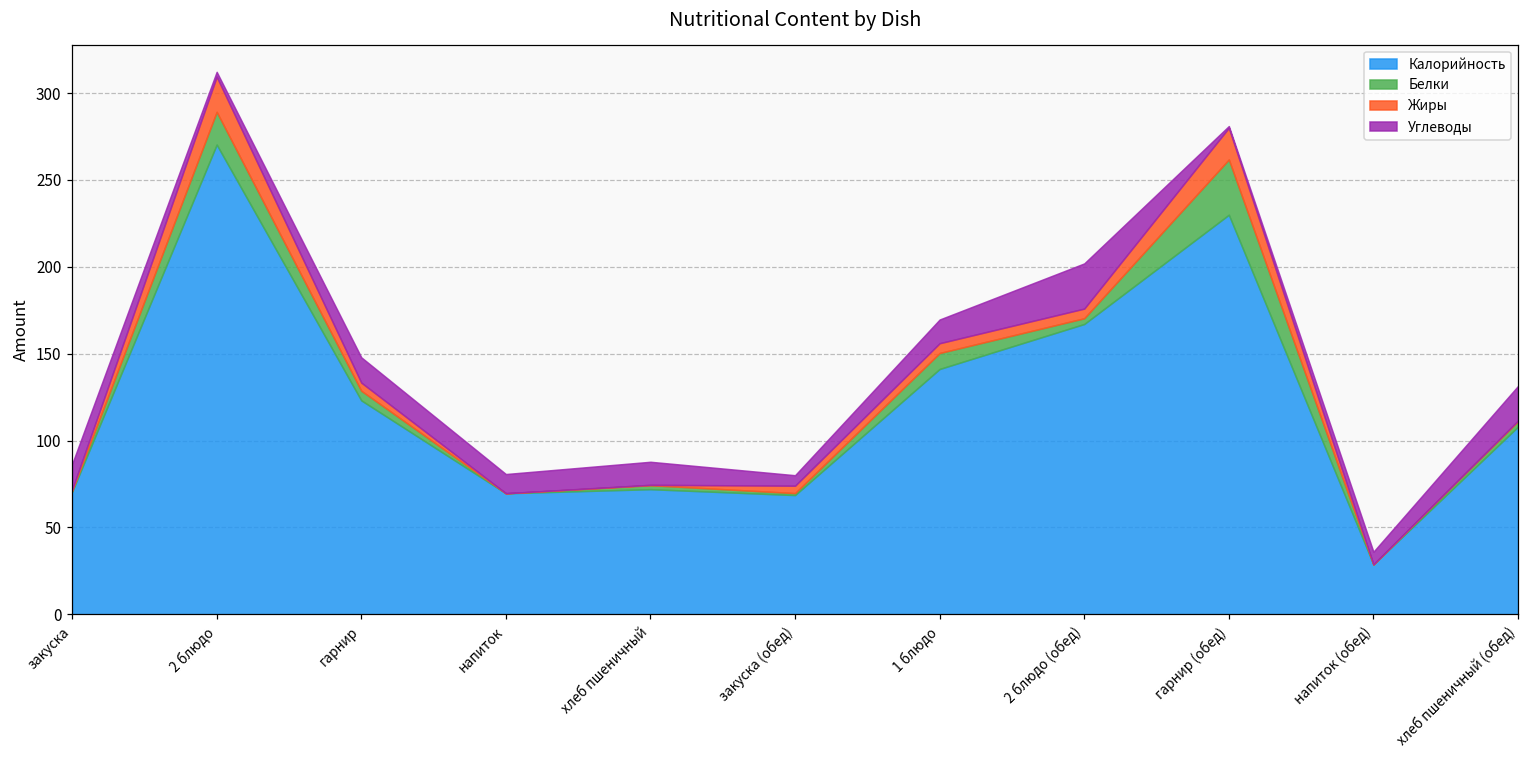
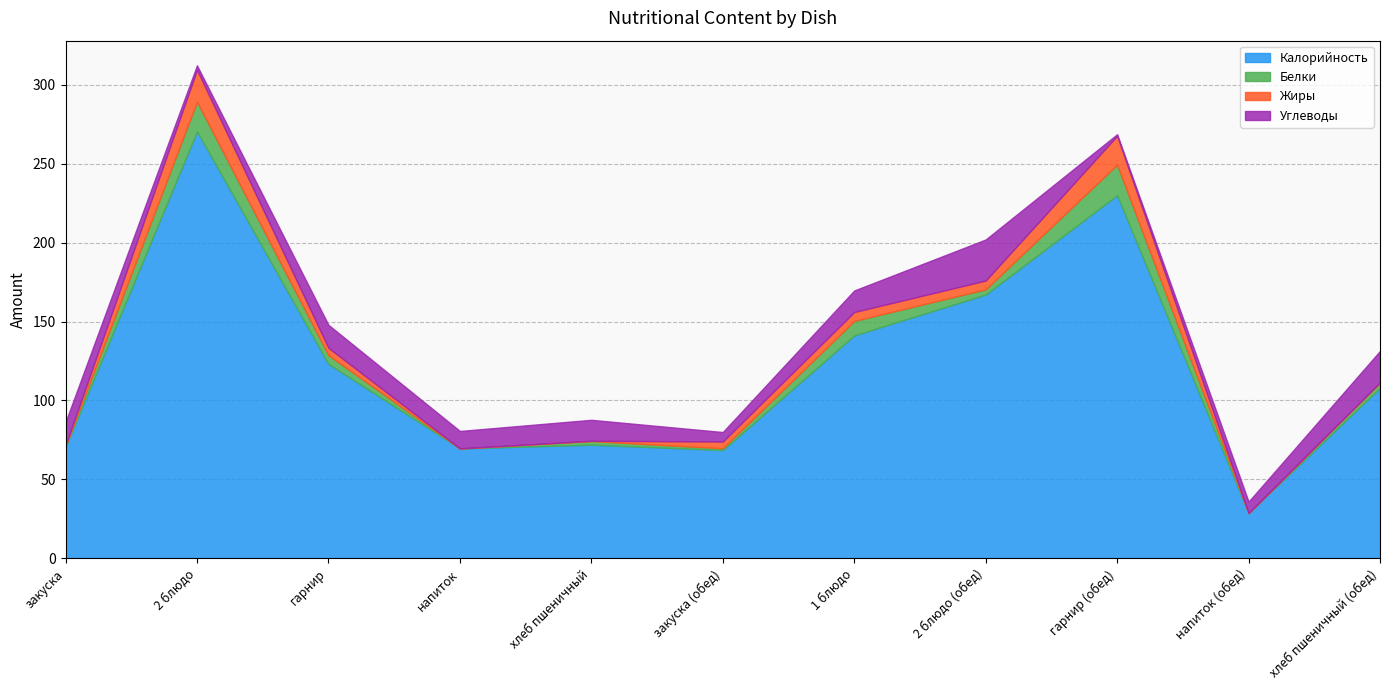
  {
    "Калорийность": {
      "2 блюдо": 270,
      "гарнир": 123,
      "хлеб пшеничный": 72,
      "1 блюдо": 141,
      "2 блюдо (обед)": 167,
      "гарнир (обед)": 230,
      "хлеб пшеничный (обед)": 108
    },
    "Белки": {
      "2 блюдо": 19,
      "гарнир": 6,
      "1 блюдо": 9,
      "2 блюдо (обед)": 3,
-     "гарнир (обед)": 32
+     "гарнир (обед)": 19
    },
    "Жиры": {
      "2 блюдо": 20,
      "гарнир": 5,
      "закуска (обед)": 4,
      "1 блюдо": 6,
      "2 блюдо (обед)": 6
    },
    "Углеводы": {
      "закуска": 15,
      "2 блюдо": 3,
      "гарнир": 15,
      "напиток": 11,
      "хлеб пшеничный": 13,
      "закуска (обед)": 6,
      "1 блюдо": 14,
      "2 блюдо (обед)": 26,
      "напиток (обед)": 7,
      "хлеб пшеничный (обед)": 20
    }
  }
